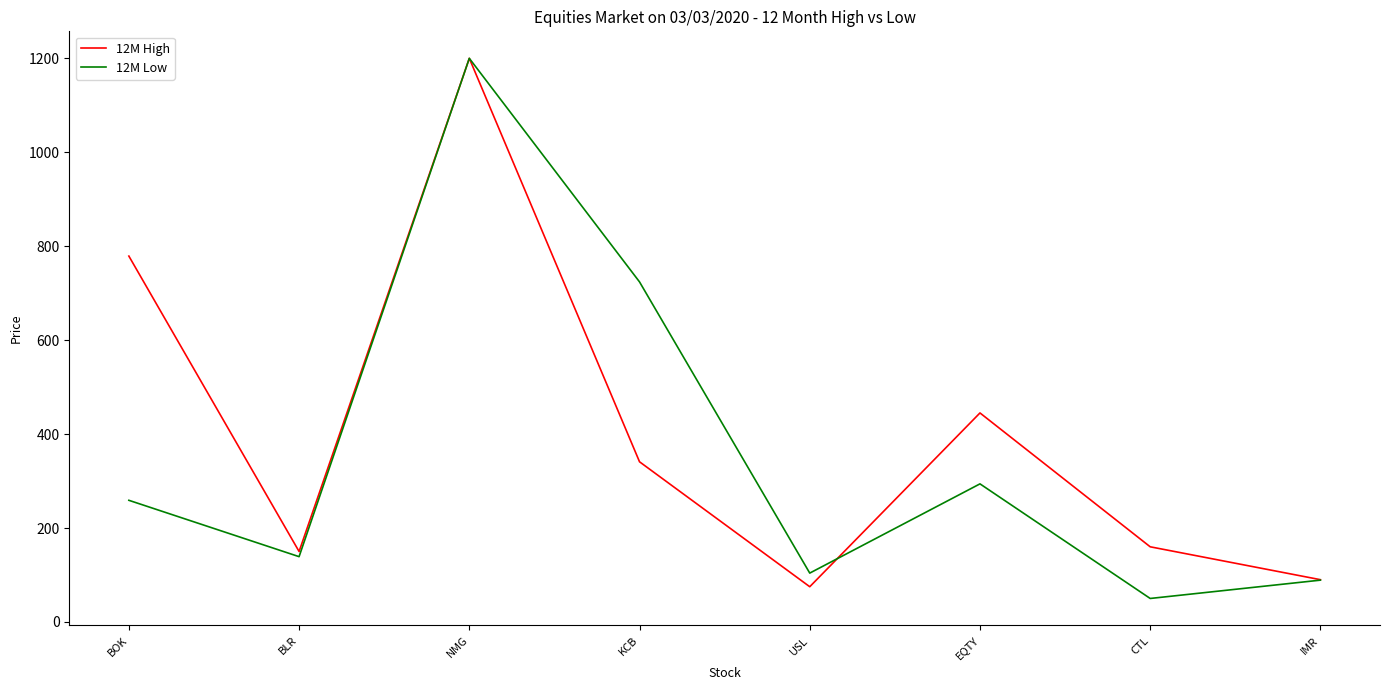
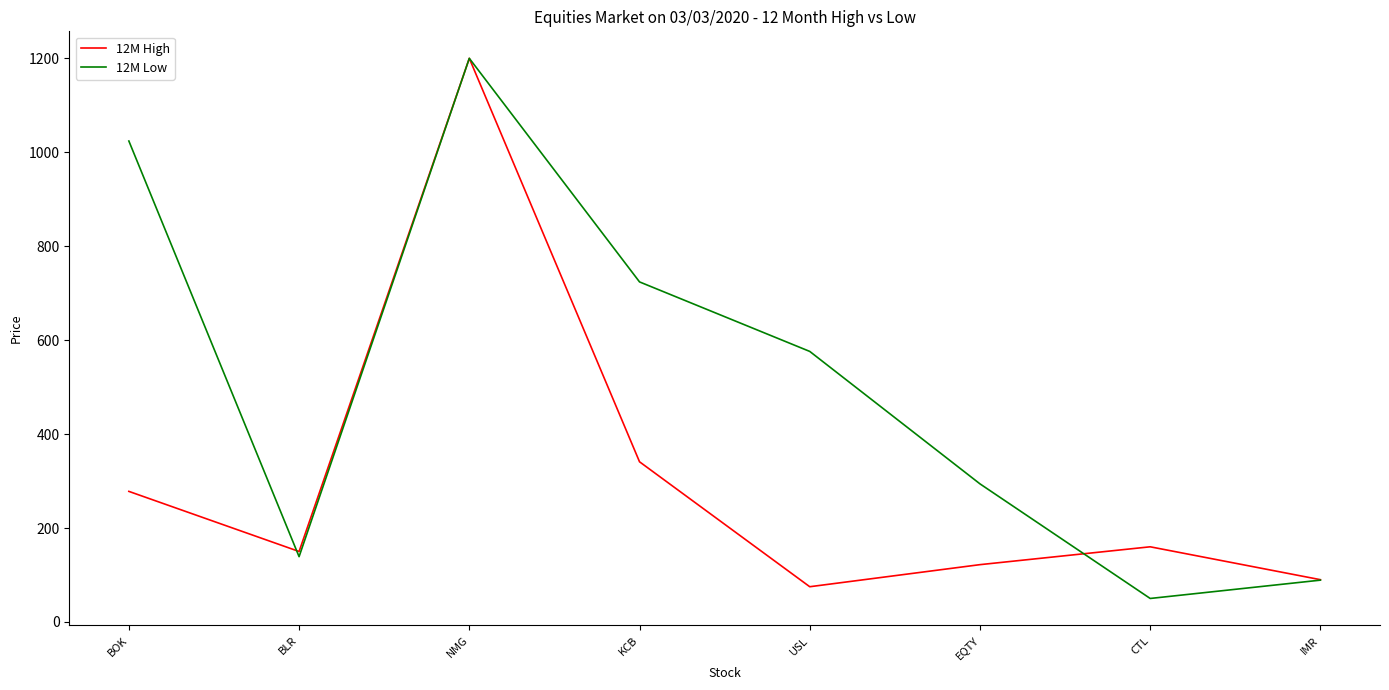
  {
    "12M High": {
-     "BOK": 780,
+     "BOK": 280,
      "BLR": 150,
      "KCB": 340,
      "USL": 80,
-     "EQTY": 450,
+     "EQTY": 120,
      "CTL": 160
    },
    "12M Low": {
-     "BOK": 260,
+     "BOK": 1020,
      "BLR": 140,
      "KCB": 720,
-     "USL": 100,
+     "USL": 580,
      "EQTY": 290,
      "CTL": 50
    }
  }
